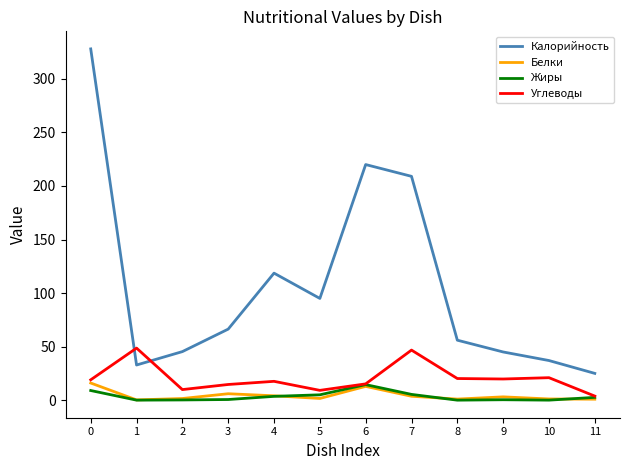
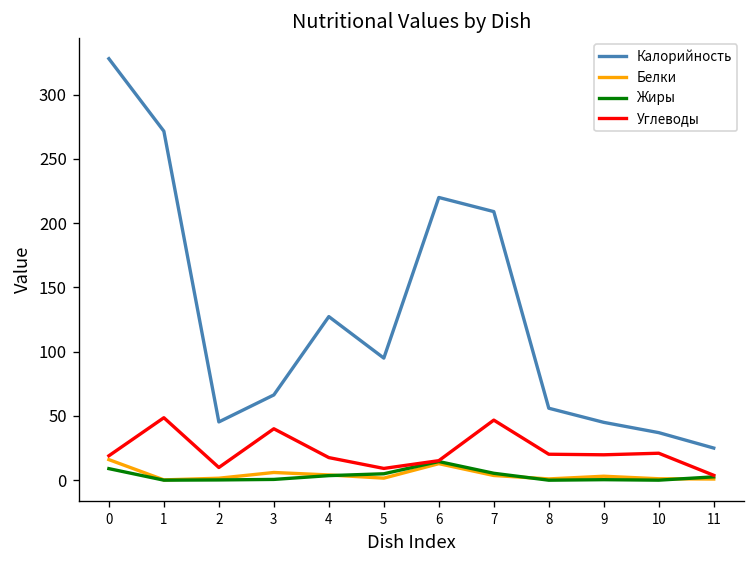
  {
    "Калорийность": {
      "0": 328,
-     "1": 33,
+     "1": 272,
      "2": 45,
      "3": 66,
-     "4": 119,
+     "4": 127,
      "5": 95,
      "6": 220,
      "7": 209,
      "8": 56,
      "9": 45,
      "10": 37,
      "11": 25
    },
    "Белки": {
      "0": 16,
      "3": 6,
      "5": 2,
      "9": 3
    },
    "Жиры": {
      "0": 9,
      "3": 1,
      "5": 5,
      "9": 0
    },
    "Углеводы": {
      "0": 19,
      "1": 49,
      "2": 10,
-     "3": 15,
+     "3": 40,
      "4": 18,
      "5": 9,
      "7": 47,
      "8": 20,
      "9": 20,
      "10": 21
    }
  }
